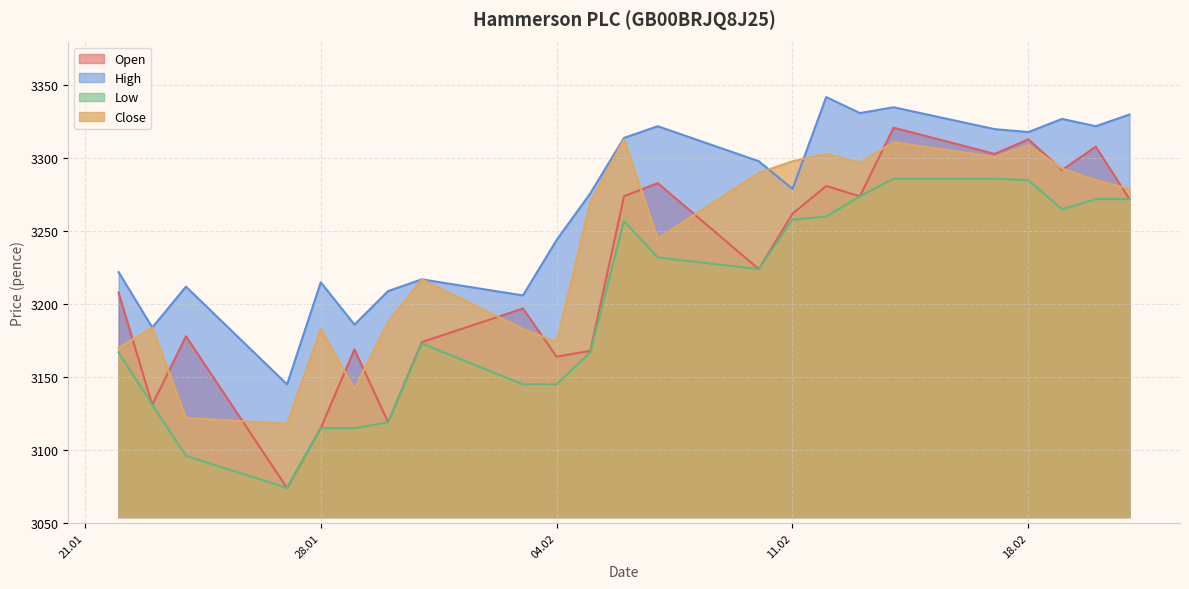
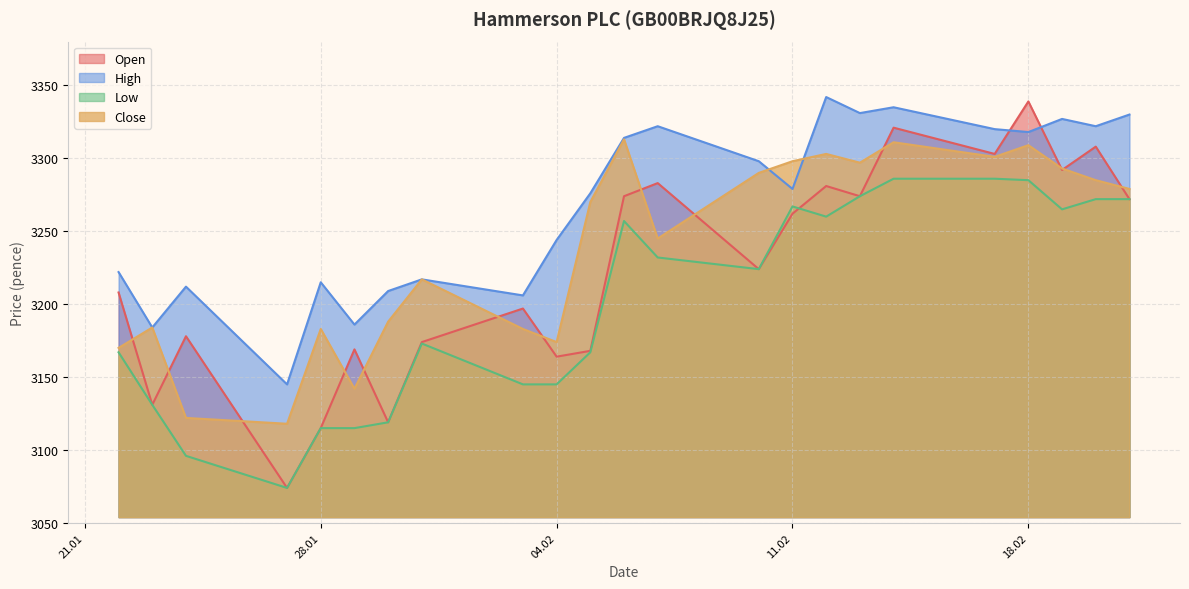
  {
    "Open": {
      "04.02": 3164,
      "11.02": 3262,
-     "18.02": 3313
+     "18.02": 3339
    },
    "High": {
      "28.01": 3215,
      "04.02": 3244,
      "11.02": 3279,
      "18.02": 3318
    },
    "Low": {
      "04.02": 3145,
-     "11.02": 3258,
+     "11.02": 3267,
      "18.02": 3285
    },
    "Close": {
      "28.01": 3183,
      "04.02": 3174,
      "11.02": 3298,
      "18.02": 3309
    }
  }
